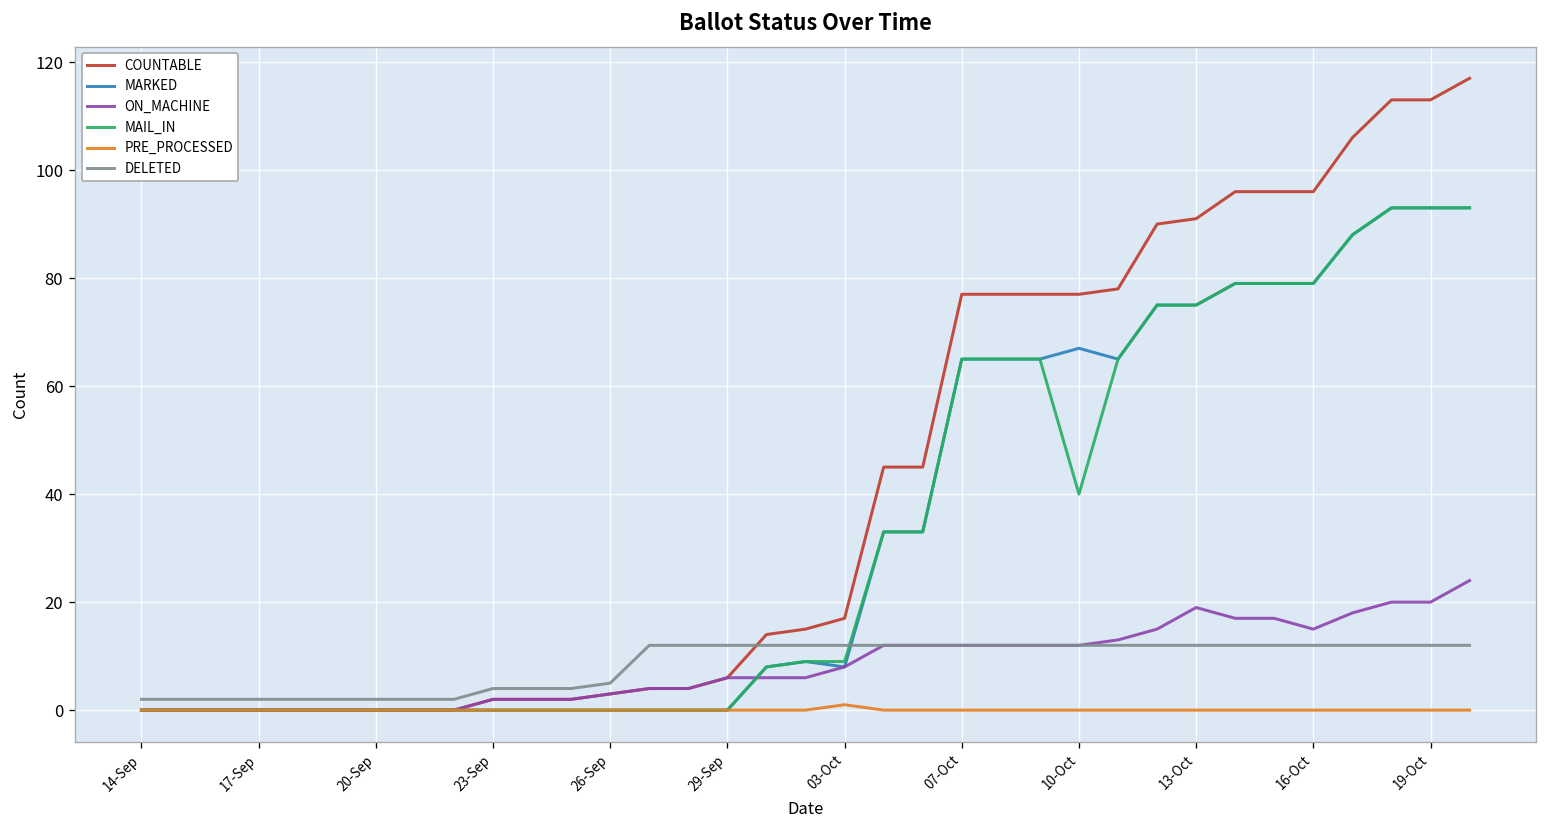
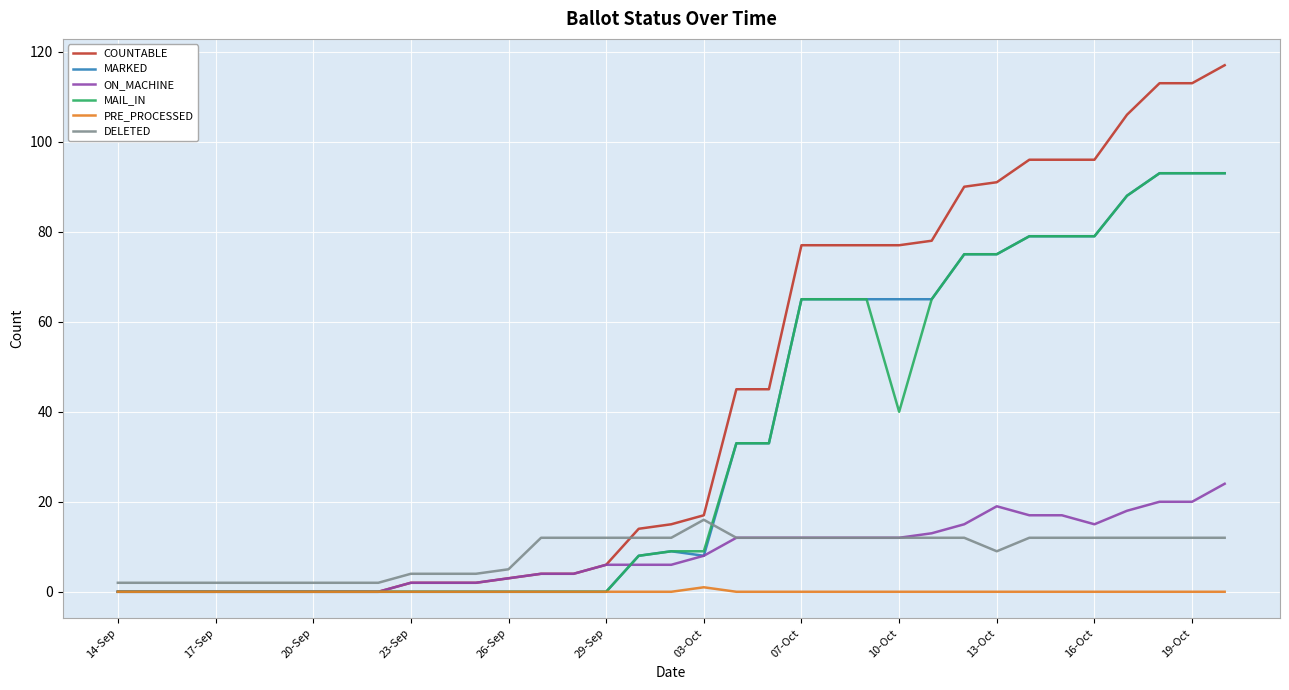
  {
    "COUNTABLE": {
      "03-Oct": 17,
      "07-Oct": 77,
      "10-Oct": 77,
      "13-Oct": 91,
      "16-Oct": 96,
      "19-Oct": 113
    },
    "MARKED": {
-     "10-Oct": 67
+     "10-Oct": 65
    },
    "ON_MACHINE": {
      "13-Oct": 19,
      "16-Oct": 15,
      "19-Oct": 20
    },
    "MAIL_IN": {
      "03-Oct": 9,
      "10-Oct": 40
    },
    "PRE_PROCESSED": {
      "03-Oct": 1,
      "07-Oct": 0,
      "10-Oct": 0,
      "13-Oct": 0,
      "16-Oct": 0,
      "19-Oct": 0
    },
    "DELETED": {
      "14-Sep": 2,
      "17-Sep": 2,
      "20-Sep": 2,
      "23-Sep": 4,
      "26-Sep": 5,
      "29-Sep": 12,
-     "03-Oct": 12,
-     "13-Oct": 12,
+     "03-Oct": 16,
+     "13-Oct": 9,
      "16-Oct": 12,
      "19-Oct": 12
    }
  }
